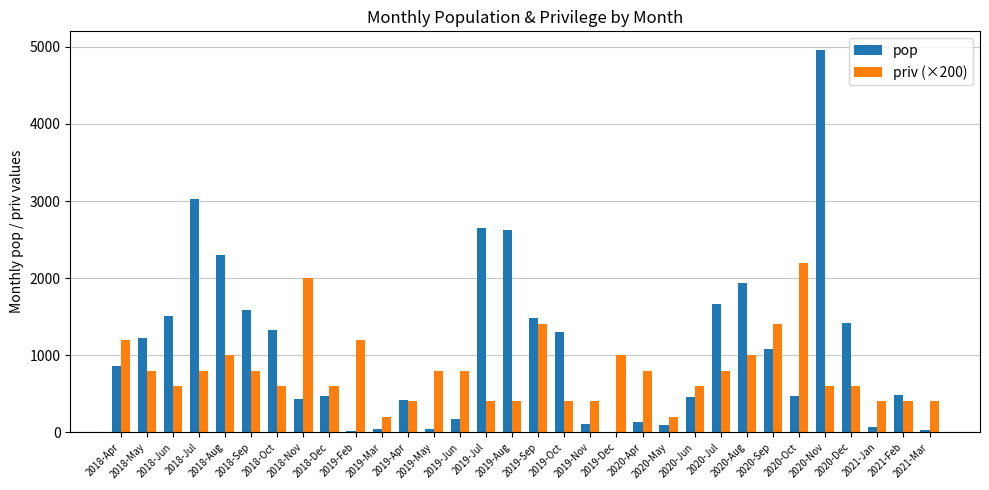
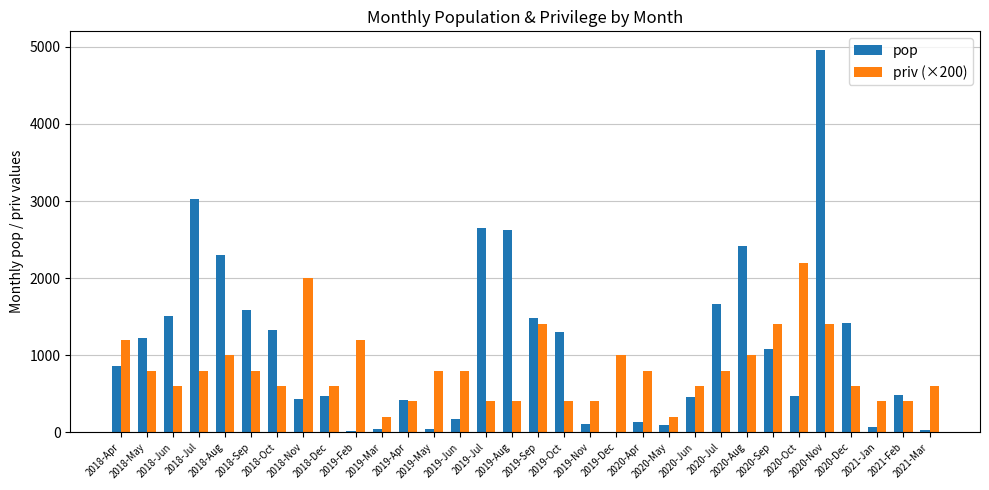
  {
    "pop": {
      "2018-Apr": 900,
      "2018-May": 1200,
      "2018-Jun": 1500,
      "2018-Jul": 3000,
      "2018-Aug": 2300,
      "2018-Sep": 1600,
      "2018-Oct": 1300,
      "2018-Nov": 400,
      "2018-Dec": 500,
      "2019-Mar": 0,
      "2019-Apr": 400,
      "2019-May": 0,
      "2019-Jun": 200,
      "2019-Jul": 2600,
      "2019-Aug": 2600,
      "2019-Sep": 1500,
      "2019-Oct": 1300,
      "2019-Nov": 100,
      "2020-Apr": 100,
      "2020-May": 100,
      "2020-Jun": 500,
      "2020-Jul": 1700,
-     "2020-Aug": 1900,
+     "2020-Aug": 2400,
      "2020-Sep": 1100,
      "2020-Oct": 500,
      "2020-Nov": 5000,
      "2020-Dec": 1400,
      "2021-Jan": 100,
      "2021-Feb": 500
    },
    "priv (×200)": {
      "2018-Apr": 1200,
      "2018-May": 800,
      "2018-Jun": 600,
      "2018-Jul": 800,
      "2018-Aug": 1000,
      "2018-Sep": 800,
      "2018-Oct": 600,
      "2018-Nov": 2000,
      "2018-Dec": 600,
      "2019-Feb": 1200,
      "2019-Mar": 200,
      "2019-Apr": 400,
      "2019-May": 800,
      "2019-Jun": 800,
      "2019-Jul": 400,
      "2019-Aug": 400,
      "2019-Sep": 1400,
      "2019-Oct": 400,
      "2019-Nov": 400,
      "2019-Dec": 1000,
      "2020-Apr": 800,
      "2020-May": 200,
      "2020-Jun": 600,
      "2020-Jul": 800,
      "2020-Aug": 1000,
      "2020-Sep": 1400,
      "2020-Oct": 2200,
-     "2020-Nov": 600,
+     "2020-Nov": 1400,
      "2020-Dec": 600,
      "2021-Jan": 400,
      "2021-Feb": 400,
-     "2021-Mar": 400
+     "2021-Mar": 600
    }
  }
